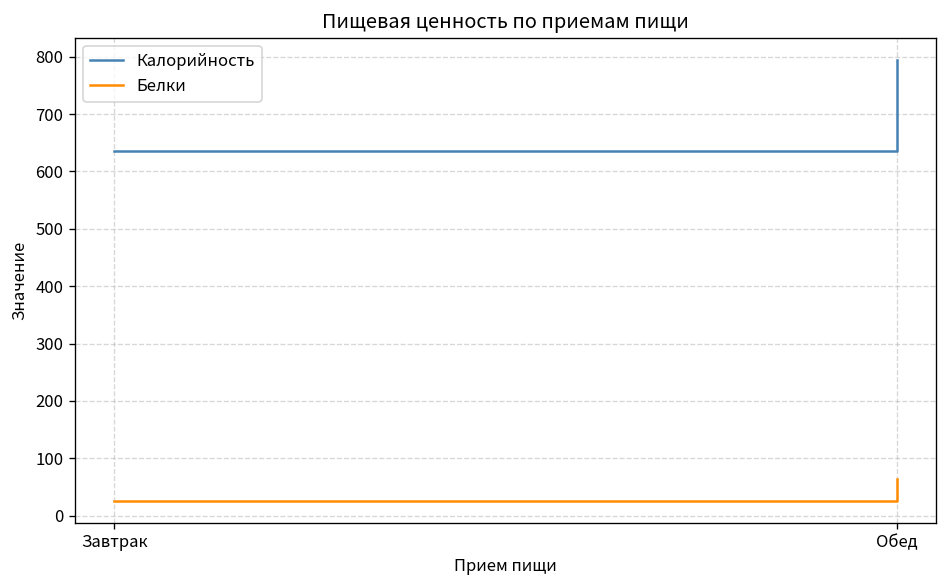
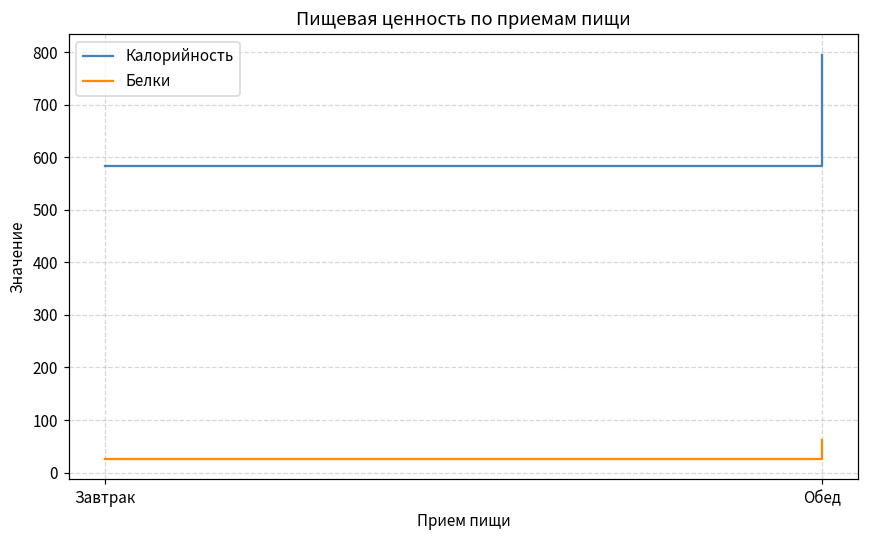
  {
    "Калорийность": {
-     "Завтрак": 640,
+     "Завтрак": 580,
      "Обед": 800
    },
    "Белки": {
      "Завтрак": 30,
      "Обед": 60
    }
  }
